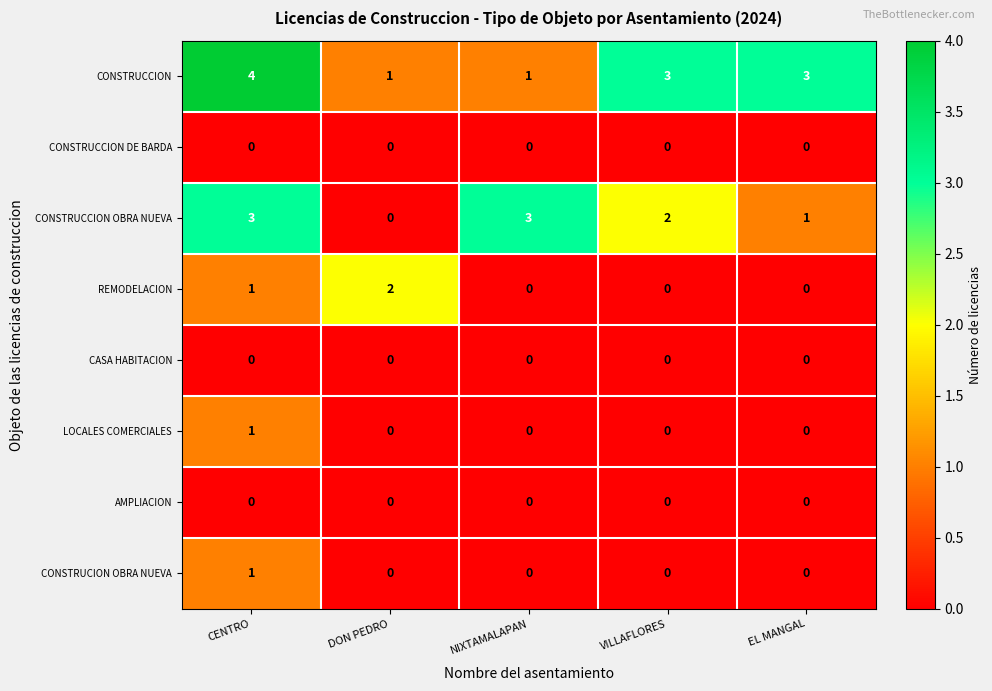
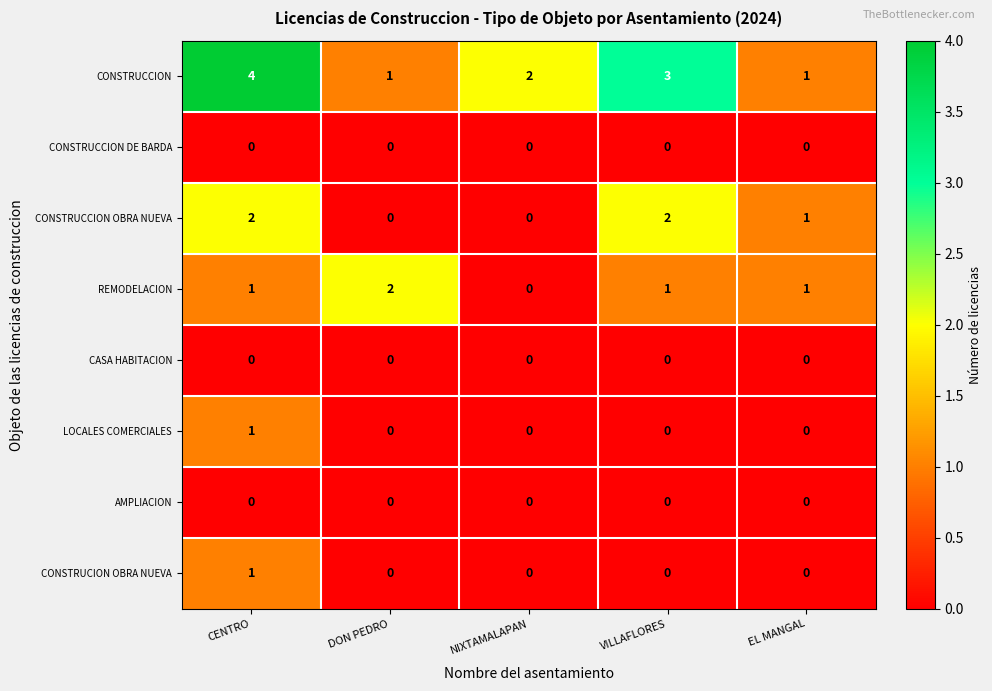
  {
    "CONSTRUCCION": {
      "CENTRO": 4,
      "DON PEDRO": 1,
-     "NIXTAMALAPAN": 1,
+     "NIXTAMALAPAN": 2,
      "VILLAFLORES": 3,
-     "EL MANGAL": 3
+     "EL MANGAL": 1
    },
    "CONSTRUCCION DE BARDA": {
      "CENTRO": 0,
      "DON PEDRO": 0,
      "NIXTAMALAPAN": 0,
      "VILLAFLORES": 0,
      "EL MANGAL": 0
    },
    "CONSTRUCCION OBRA NUEVA": {
-     "CENTRO": 3,
+     "CENTRO": 2,
      "DON PEDRO": 0,
-     "NIXTAMALAPAN": 3,
+     "NIXTAMALAPAN": 0,
      "VILLAFLORES": 2,
      "EL MANGAL": 1
    },
    "REMODELACION": {
      "CENTRO": 1,
      "DON PEDRO": 2,
      "NIXTAMALAPAN": 0,
-     "VILLAFLORES": 0,
-     "EL MANGAL": 0
+     "VILLAFLORES": 1,
+     "EL MANGAL": 1
    },
    "CASA HABITACION": {
      "CENTRO": 0,
      "DON PEDRO": 0,
      "NIXTAMALAPAN": 0,
      "VILLAFLORES": 0,
      "EL MANGAL": 0
    },
    "LOCALES COMERCIALES": {
      "CENTRO": 1,
      "DON PEDRO": 0,
      "NIXTAMALAPAN": 0,
      "VILLAFLORES": 0,
      "EL MANGAL": 0
    },
    "AMPLIACION": {
      "CENTRO": 0,
      "DON PEDRO": 0,
      "NIXTAMALAPAN": 0,
      "VILLAFLORES": 0,
      "EL MANGAL": 0
    },
    "CONSTRUCION OBRA NUEVA": {
      "CENTRO": 1,
      "DON PEDRO": 0,
      "NIXTAMALAPAN": 0,
      "VILLAFLORES": 0,
      "EL MANGAL": 0
    }
  }
